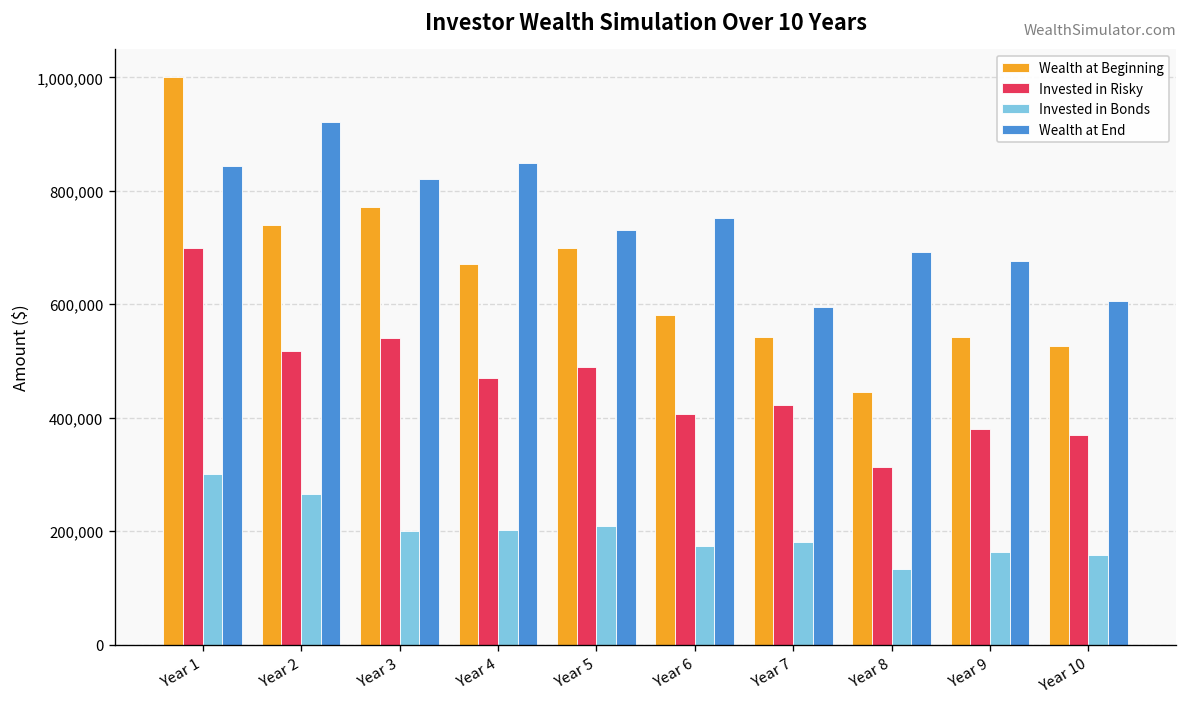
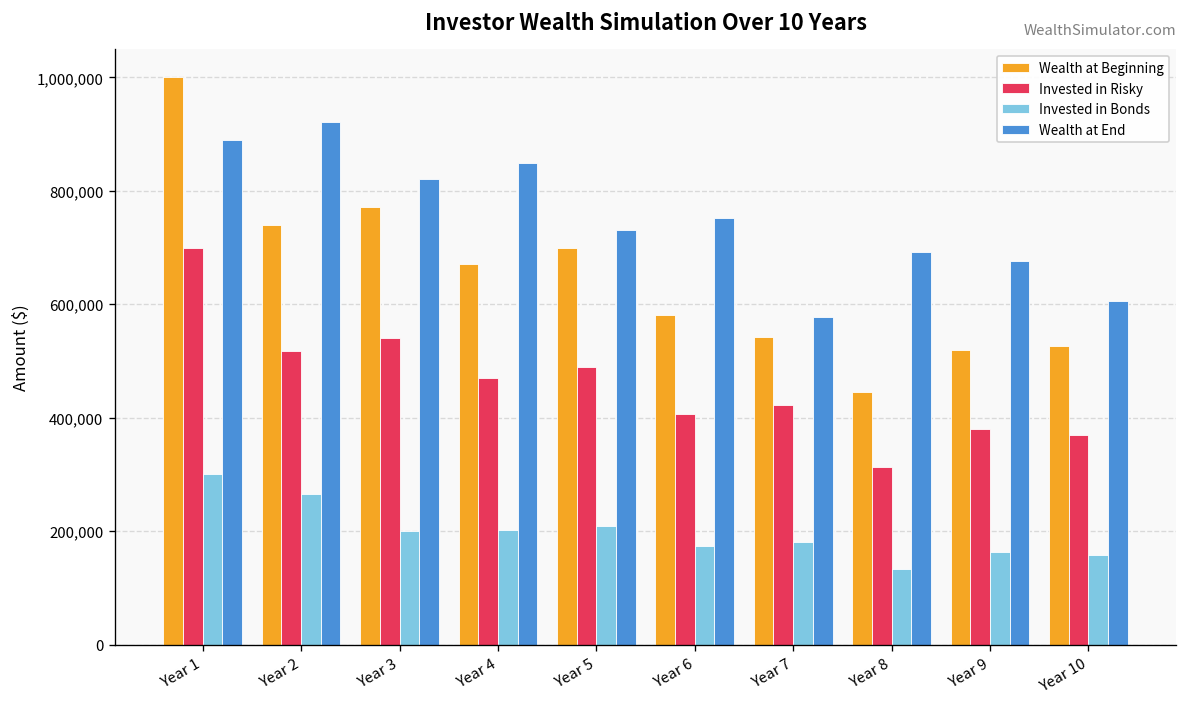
  {
    "Wealth at Beginning": {
      "Year 1": "1,000,000",
      "Year 2": "740,000",
      "Year 3": "770,000",
      "Year 4": "670,000",
      "Year 5": "700,000",
      "Year 6": "580,000",
      "Year 7": "540,000",
      "Year 8": "450,000",
-     "Year 9": "540,000",
+     "Year 9": "520,000",
      "Year 10": "530,000"
    },
    "Invested in Risky": {
      "Year 1": "700,000",
      "Year 2": "520,000",
      "Year 3": "540,000",
      "Year 4": "470,000",
      "Year 5": "490,000",
      "Year 6": "410,000",
      "Year 7": "420,000",
      "Year 8": "310,000",
      "Year 9": "380,000",
      "Year 10": "370,000"
    },
    "Invested in Bonds": {
      "Year 1": "300,000",
      "Year 2": "260,000",
      "Year 3": "200,000",
      "Year 4": "200,000",
      "Year 5": "210,000",
      "Year 6": "170,000",
      "Year 7": "180,000",
      "Year 8": "130,000",
      "Year 9": "160,000",
      "Year 10": "160,000"
    },
    "Wealth at End": {
-     "Year 1": "840,000",
+     "Year 1": "890,000",
      "Year 2": "920,000",
      "Year 3": "820,000",
      "Year 4": "850,000",
      "Year 5": "730,000",
      "Year 6": "750,000",
-     "Year 7": "600,000",
+     "Year 7": "580,000",
      "Year 8": "690,000",
      "Year 9": "680,000",
      "Year 10": "610,000"
    }
  }
